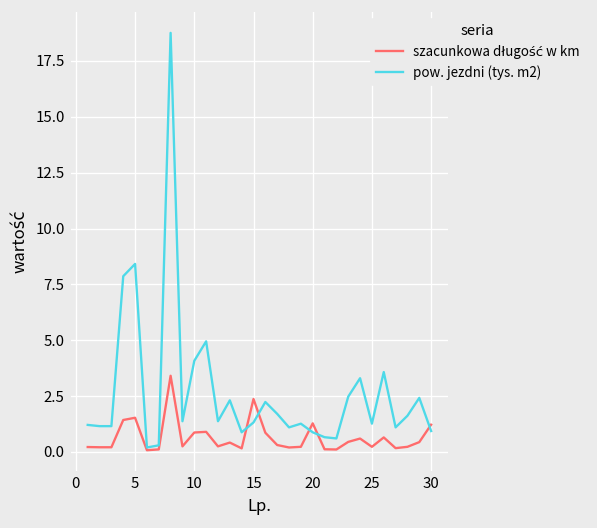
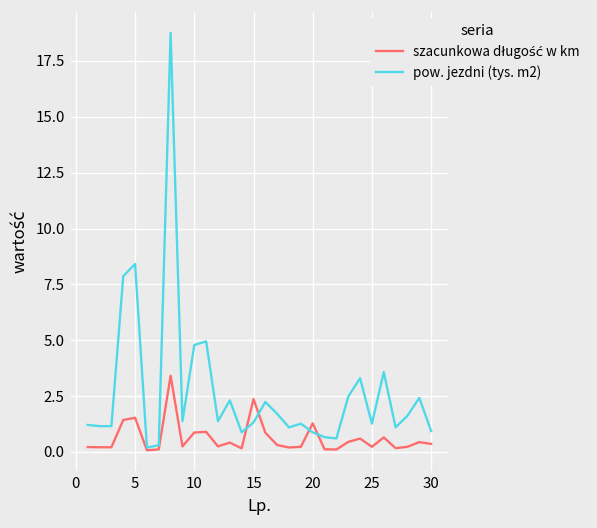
  {
    "szacunkowa długość w km": {
      "5": 1.5,
      "10": 0.9,
      "15": 2.4,
      "20": 1.3,
      "25": 0.2,
-     "30": 1.2
+     "30": 0.4
    },
    "pow. jezdni (tys. m2)": {
      "5": 8.4,
-     "10": 4.1,
+     "10": 4.8,
      "15": 1.3,
      "20": 0.9,
      "25": 1.3,
      "30": 0.9
    }
  }
